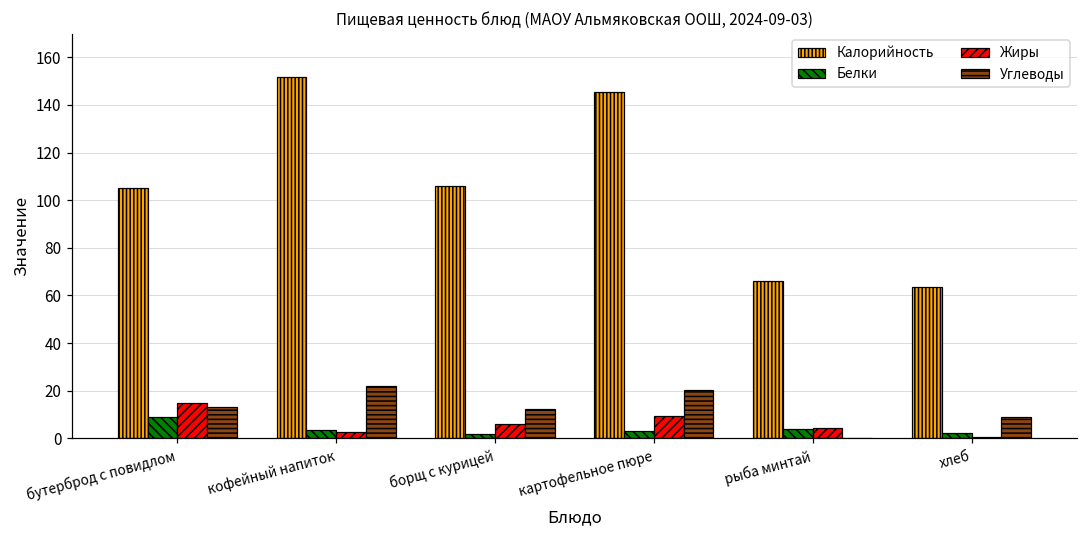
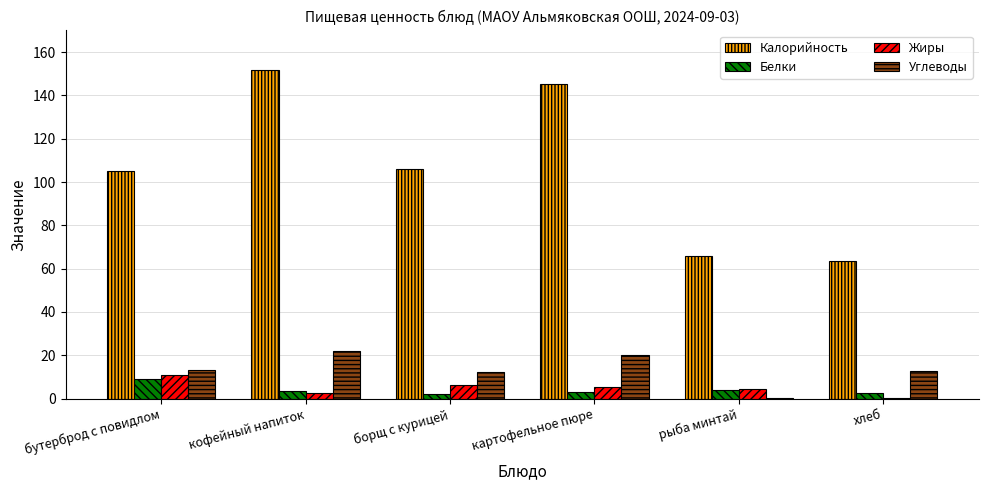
  {
    "Калорийность": {
      "бутерброд с повидлом": 105,
      "кофейный напиток": 152,
      "борщ с курицей": 106,
      "картофельное пюре": 146,
      "рыба минтай": 66,
      "хлеб": 64
    },
    "Белки": {
      "бутерброд с повидлом": 9,
      "кофейный напиток": 4,
      "борщ с курицей": 2,
      "картофельное пюре": 3,
      "рыба минтай": 4,
      "хлеб": 2
    },
    "Жиры": {
-     "бутерброд с повидлом": 15,
+     "бутерброд с повидлом": 11,
      "кофейный напиток": 3,
      "борщ с курицей": 6,
-     "картофельное пюре": 9,
+     "картофельное пюре": 5,
      "рыба минтай": 5
    },
    "Углеводы": {
      "бутерброд с повидлом": 13,
      "кофейный напиток": 22,
      "борщ с курицей": 12,
      "картофельное пюре": 20,
-     "хлеб": 9
+     "хлеб": 13
    }
  }
